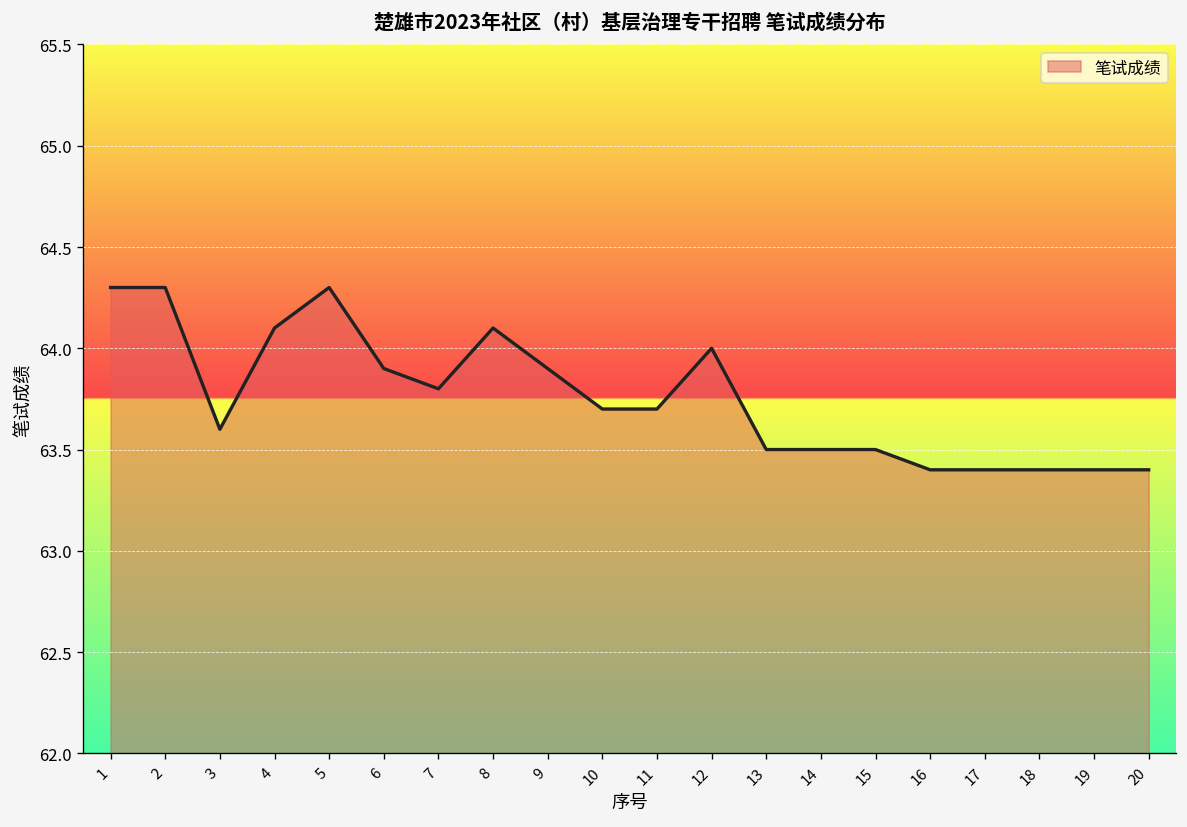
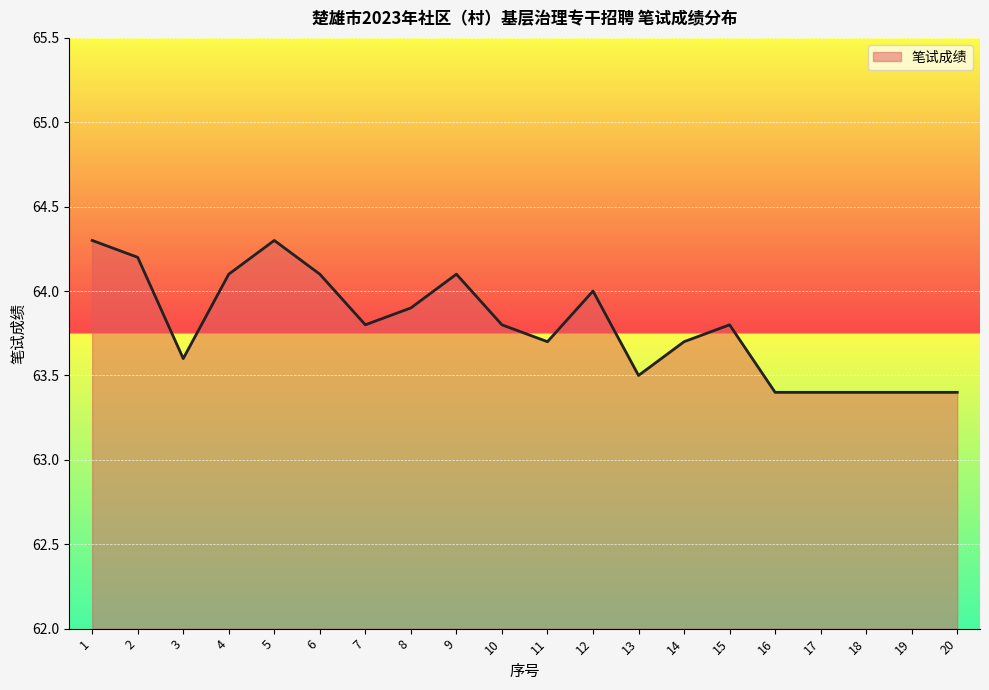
  {
    "1": 64.3,
-   "2": 64.3,
+   "2": 64.2,
    "3": 63.6,
    "4": 64.1,
    "5": 64.3,
-   "6": 63.9,
+   "6": 64.1,
    "7": 63.8,
-   "8": 64.1,
-   "9": 63.9,
-   "10": 63.7,
+   "8": 63.9,
+   "9": 64.1,
+   "10": 63.8,
    "11": 63.7,
    "12": 64.0,
    "13": 63.5,
-   "14": 63.5,
-   "15": 63.5,
+   "14": 63.7,
+   "15": 63.8,
    "16": 63.4,
    "17": 63.4,
    "18": 63.4,
    "19": 63.4,
    "20": 63.4
  }
